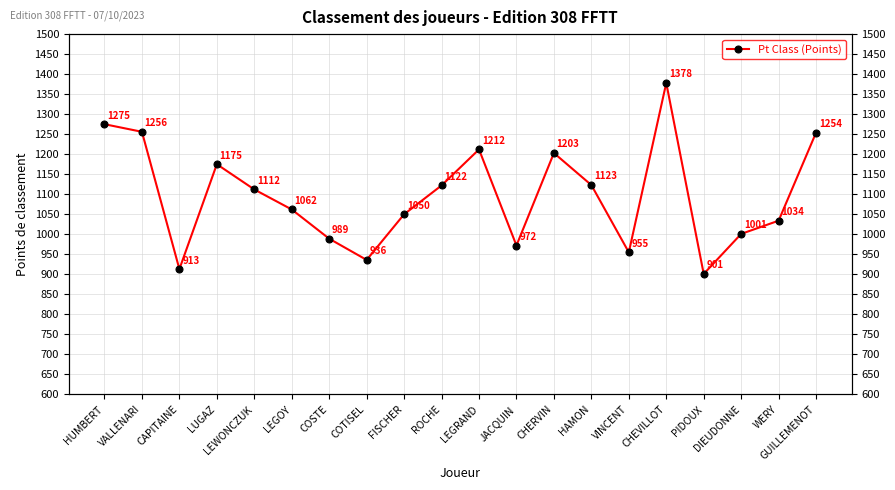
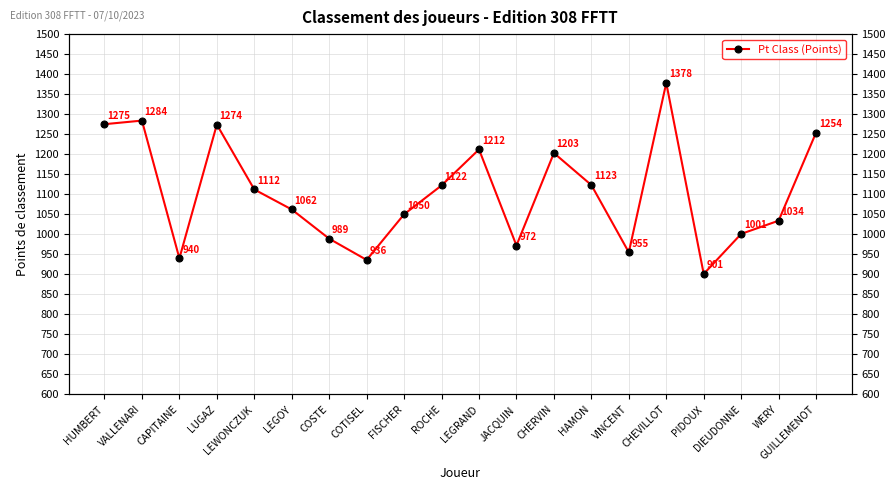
  {
    "HUMBERT": 1275,
-   "VALLENARI": 1256,
-   "CAPITAINE": 913,
-   "LUGAZ": 1175,
+   "VALLENARI": 1284,
+   "CAPITAINE": 940,
+   "LUGAZ": 1274,
    "LEWONCZUK": 1112,
    "LEGOY": 1062,
    "COSTE": 989,
    "COTISEL": 936,
    "FISCHER": 1050,
    "ROCHE": 1122,
    "LEGRAND": 1212,
    "JACQUIN": 972,
    "CHERVIN": 1203,
    "HAMON": 1123,
    "VINCENT": 955,
    "CHEVILLOT": 1378,
    "PIDOUX": 901,
    "DIEUDONNE": 1001,
    "WERY": 1034,
    "GUILLEMENOT": 1254
  }
